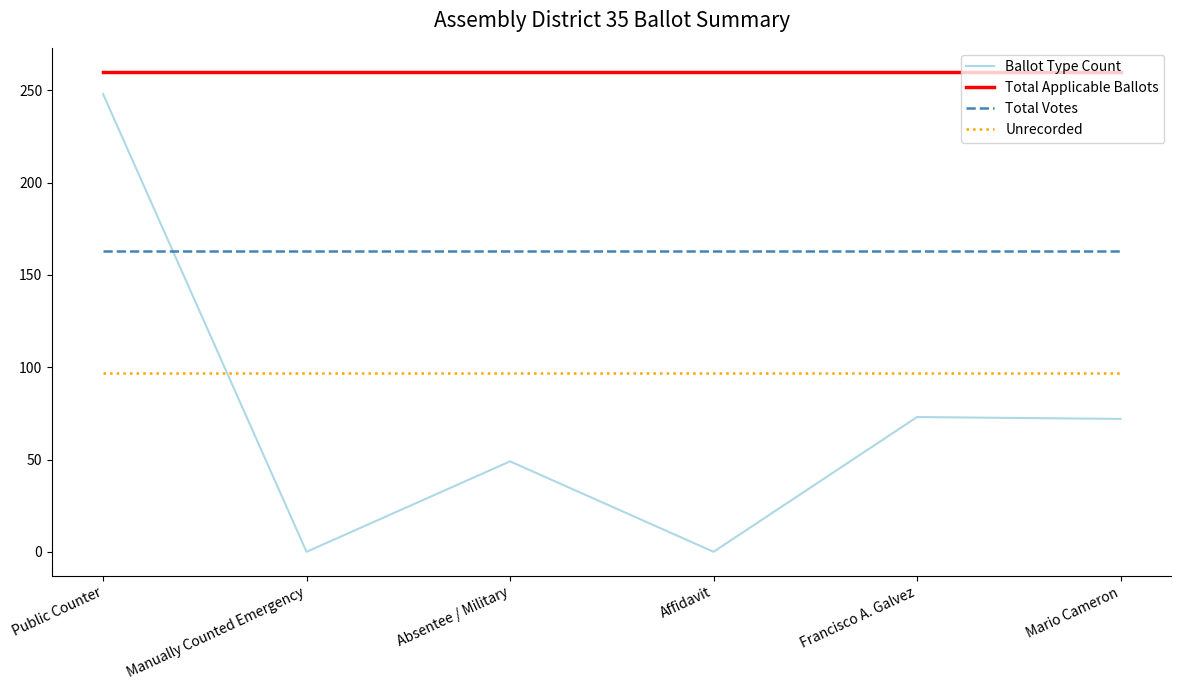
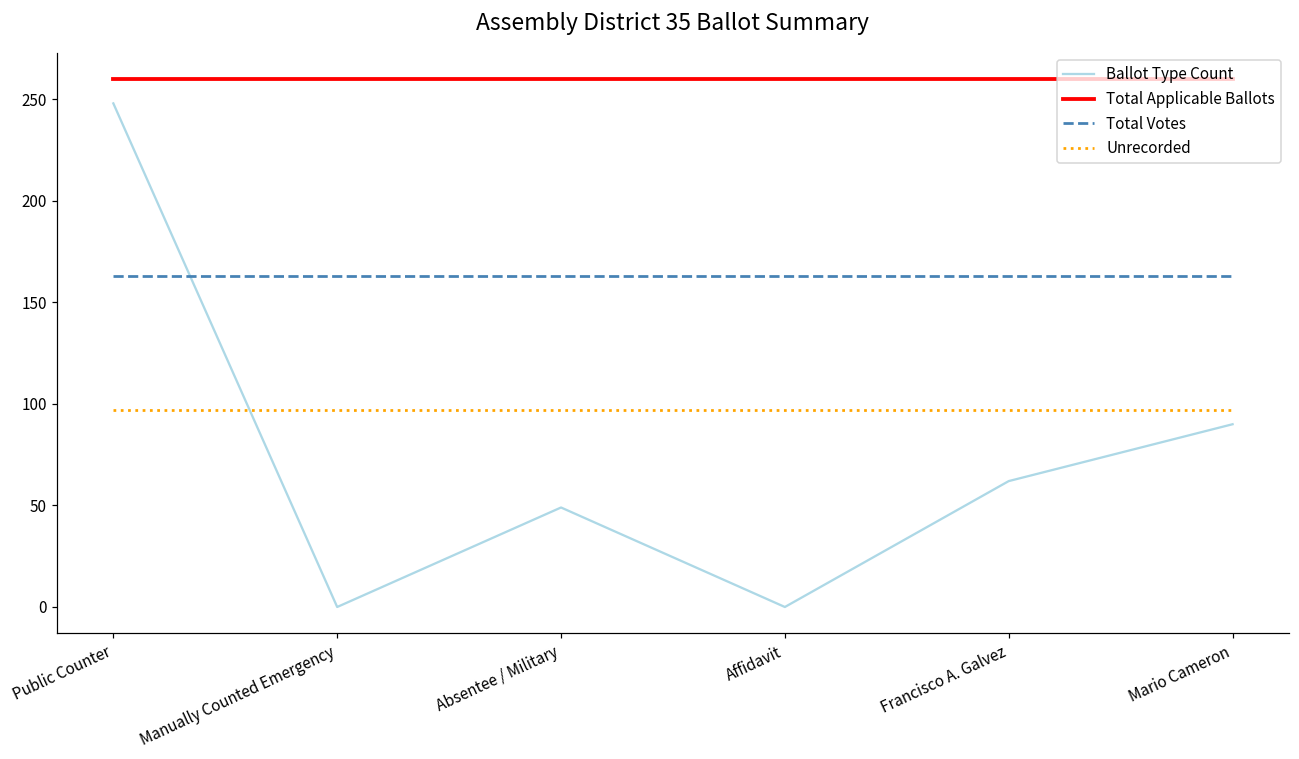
  {
    "Ballot Type Count": {
      "Public Counter": 248,
      "Manually Counted Emergency": 0,
      "Absentee / Military": 49,
      "Affidavit": 0,
-     "Francisco A. Galvez": 73,
-     "Mario Cameron": 72
+     "Francisco A. Galvez": 62,
+     "Mario Cameron": 90
    },
    "Total Applicable Ballots": {
      "Public Counter": 260,
      "Manually Counted Emergency": 260,
      "Absentee / Military": 260,
      "Affidavit": 260,
      "Francisco A. Galvez": 260
    },
    "Total Votes": {
      "Public Counter": 163,
      "Manually Counted Emergency": 163,
      "Absentee / Military": 163,
      "Affidavit": 163,
      "Francisco A. Galvez": 163,
      "Mario Cameron": 163
    },
    "Unrecorded": {
      "Public Counter": 97,
      "Manually Counted Emergency": 97,
      "Absentee / Military": 97,
      "Affidavit": 97,
      "Francisco A. Galvez": 97,
      "Mario Cameron": 97
    }
  }
